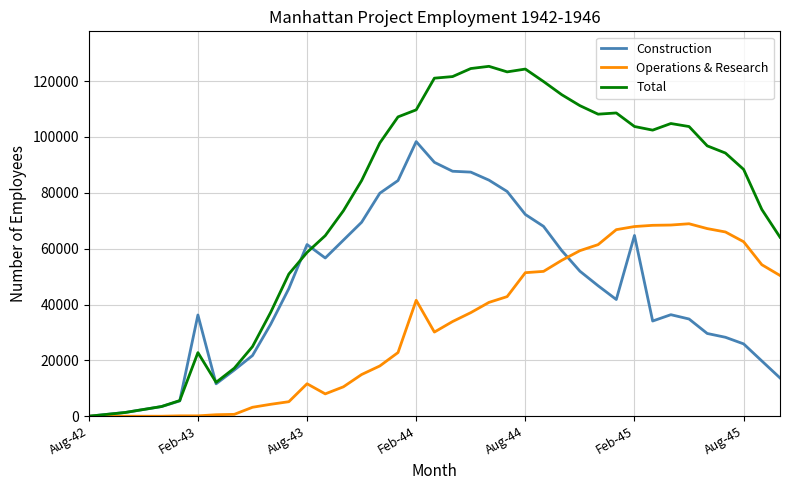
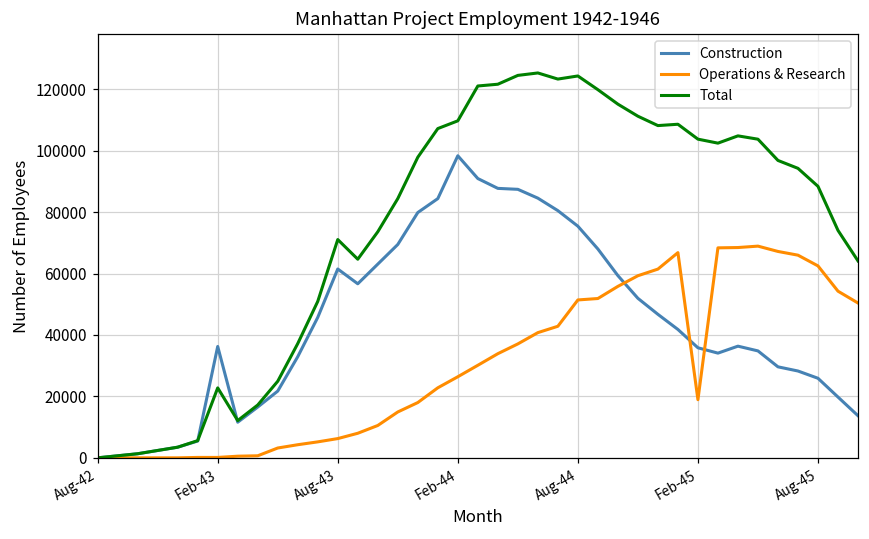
  {
    "Construction": {
      "Feb-43": 36000,
      "Aug-43": 61000,
      "Feb-44": 98000,
-     "Aug-44": 72000,
-     "Feb-45": 65000,
+     "Aug-44": 75000,
+     "Feb-45": 36000,
      "Aug-45": 26000
    },
    "Operations & Research": {
      "Feb-43": 0,
-     "Aug-43": 12000,
-     "Feb-44": 42000,
+     "Aug-43": 6000,
+     "Feb-44": 26000,
      "Aug-44": 51000,
-     "Feb-45": 68000,
+     "Feb-45": 19000,
      "Aug-45": 62000
    },
    "Total": {
      "Feb-43": 23000,
-     "Aug-43": 59000,
+     "Aug-43": 71000,
      "Feb-44": 110000,
      "Aug-44": 124000,
      "Feb-45": 104000,
      "Aug-45": 88000
    }
  }
